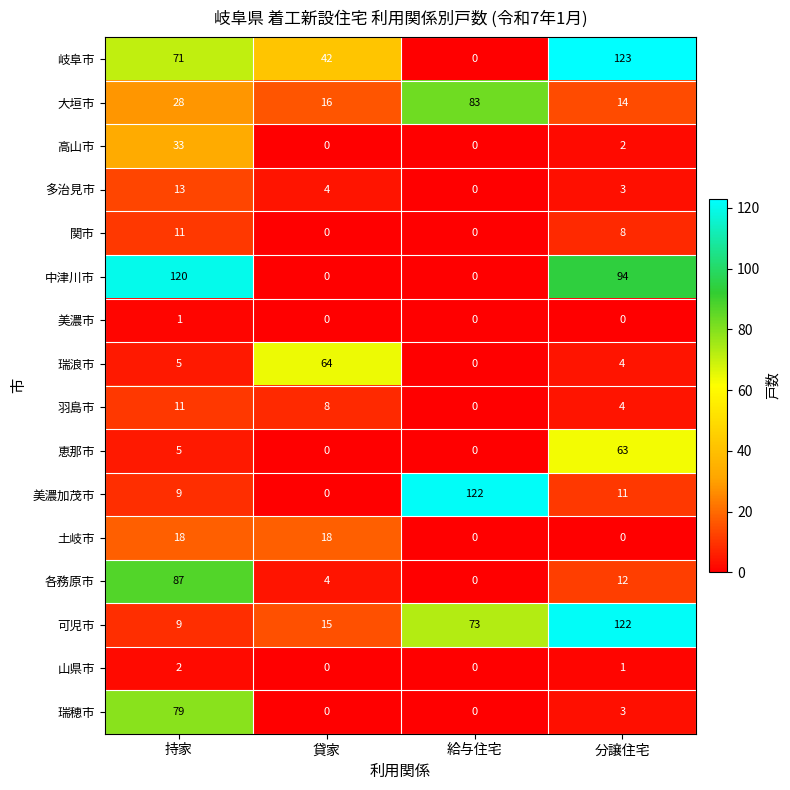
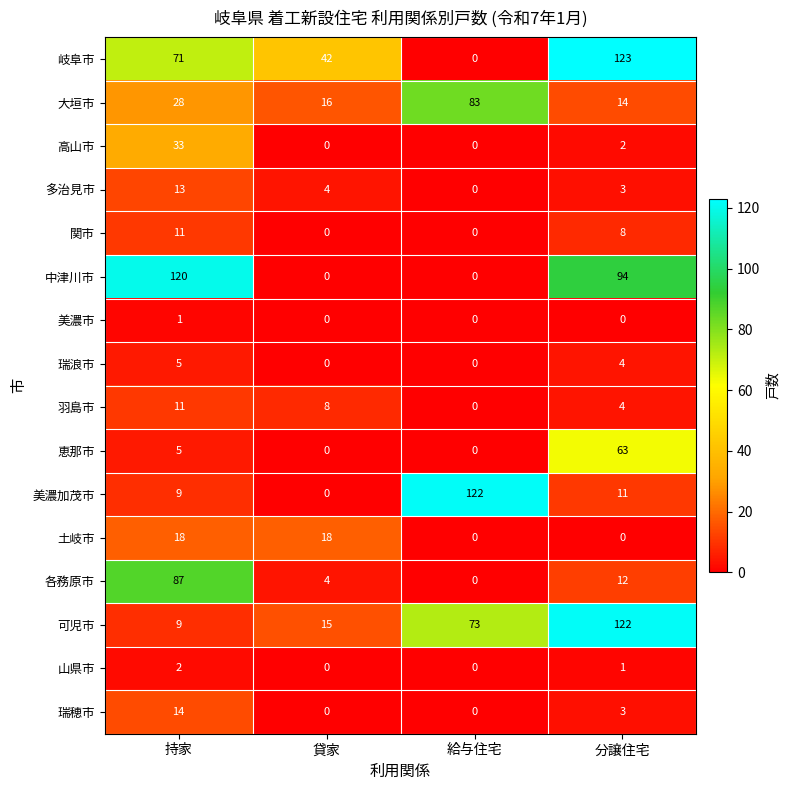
  {
    "岐阜市": {
      "持家": 71,
      "貸家": 42,
      "給与住宅": 0,
      "分譲住宅": 123
    },
    "大垣市": {
      "持家": 28,
      "貸家": 16,
      "給与住宅": 83,
      "分譲住宅": 14
    },
    "高山市": {
      "持家": 33,
      "貸家": 0,
      "給与住宅": 0,
      "分譲住宅": 2
    },
    "多治見市": {
      "持家": 13,
      "貸家": 4,
      "給与住宅": 0,
      "分譲住宅": 3
    },
    "関市": {
      "持家": 11,
      "貸家": 0,
      "給与住宅": 0,
      "分譲住宅": 8
    },
    "中津川市": {
      "持家": 120,
      "貸家": 0,
      "給与住宅": 0,
      "分譲住宅": 94
    },
    "美濃市": {
      "持家": 1,
      "貸家": 0,
      "給与住宅": 0,
      "分譲住宅": 0
    },
    "瑞浪市": {
      "持家": 5,
-     "貸家": 64,
+     "貸家": 0,
      "給与住宅": 0,
      "分譲住宅": 4
    },
    "羽島市": {
      "持家": 11,
      "貸家": 8,
      "給与住宅": 0,
      "分譲住宅": 4
    },
    "恵那市": {
      "持家": 5,
      "貸家": 0,
      "給与住宅": 0,
      "分譲住宅": 63
    },
    "美濃加茂市": {
      "持家": 9,
      "貸家": 0,
      "給与住宅": 122,
      "分譲住宅": 11
    },
    "土岐市": {
      "持家": 18,
      "貸家": 18,
      "給与住宅": 0,
      "分譲住宅": 0
    },
    "各務原市": {
      "持家": 87,
      "貸家": 4,
      "給与住宅": 0,
      "分譲住宅": 12
    },
    "可児市": {
      "持家": 9,
      "貸家": 15,
      "給与住宅": 73,
      "分譲住宅": 122
    },
    "山県市": {
      "持家": 2,
      "貸家": 0,
      "給与住宅": 0,
      "分譲住宅": 1
    },
    "瑞穂市": {
-     "持家": 79,
+     "持家": 14,
      "貸家": 0,
      "給与住宅": 0,
      "分譲住宅": 3
    }
  }
